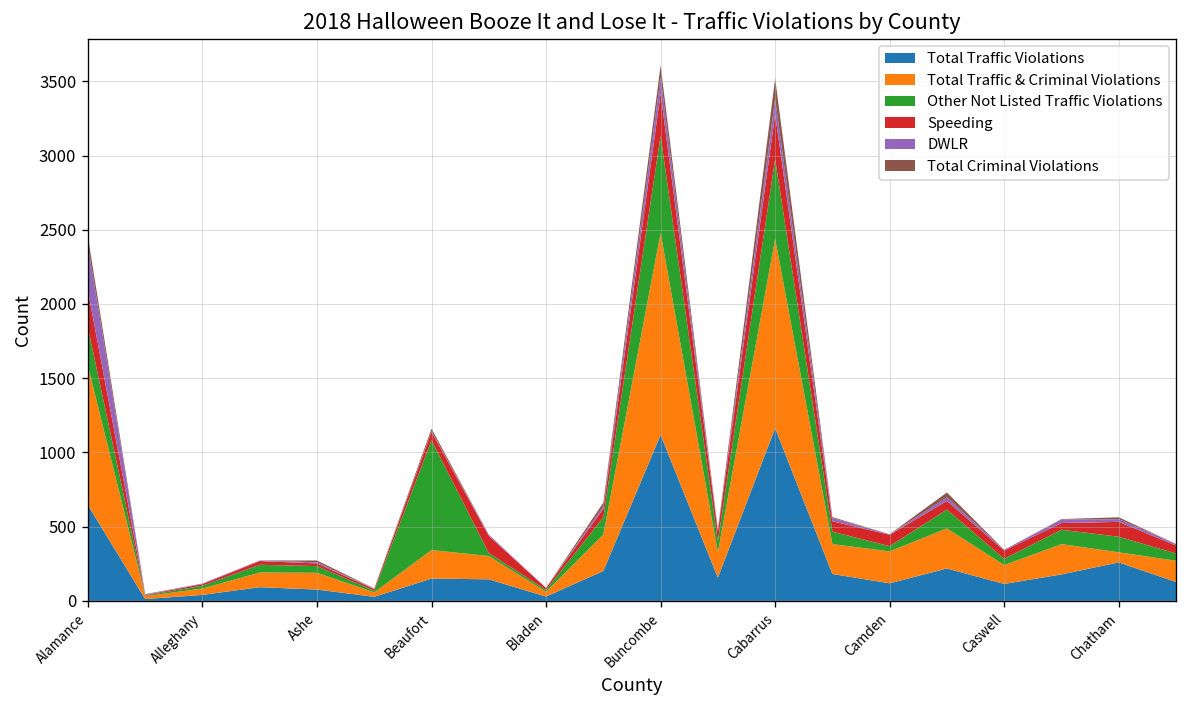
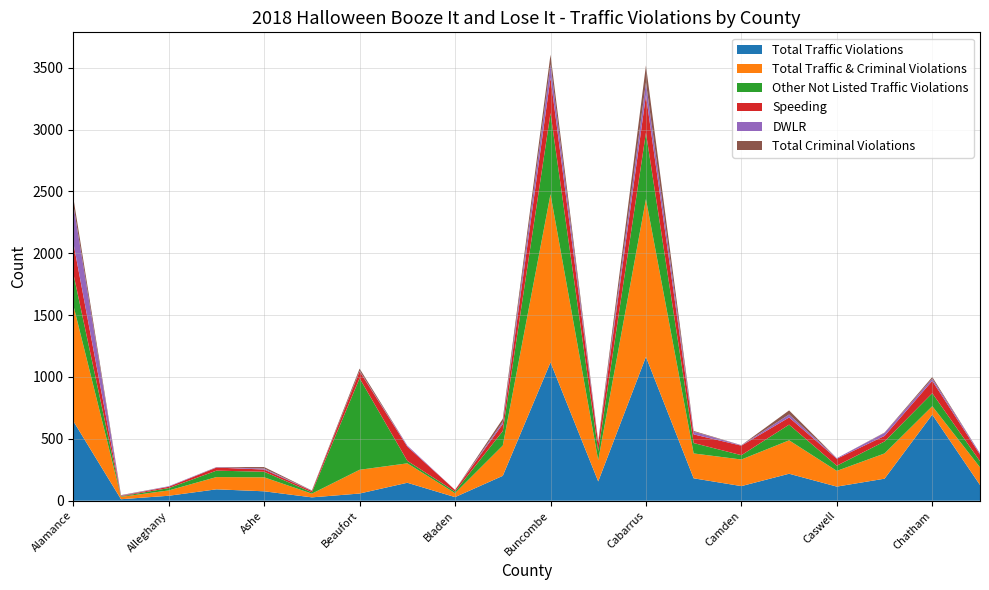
  {
    "Total Traffic Violations": {
-     "Beaufort": 150,
-     "Chatham": 260
+     "Beaufort": 60,
+     "Chatham": 700
    },
    "Total Criminal Violations": {
      "Alamance": 60,
      "Buncombe": 80,
      "Cabarrus": 140
    }
  }
